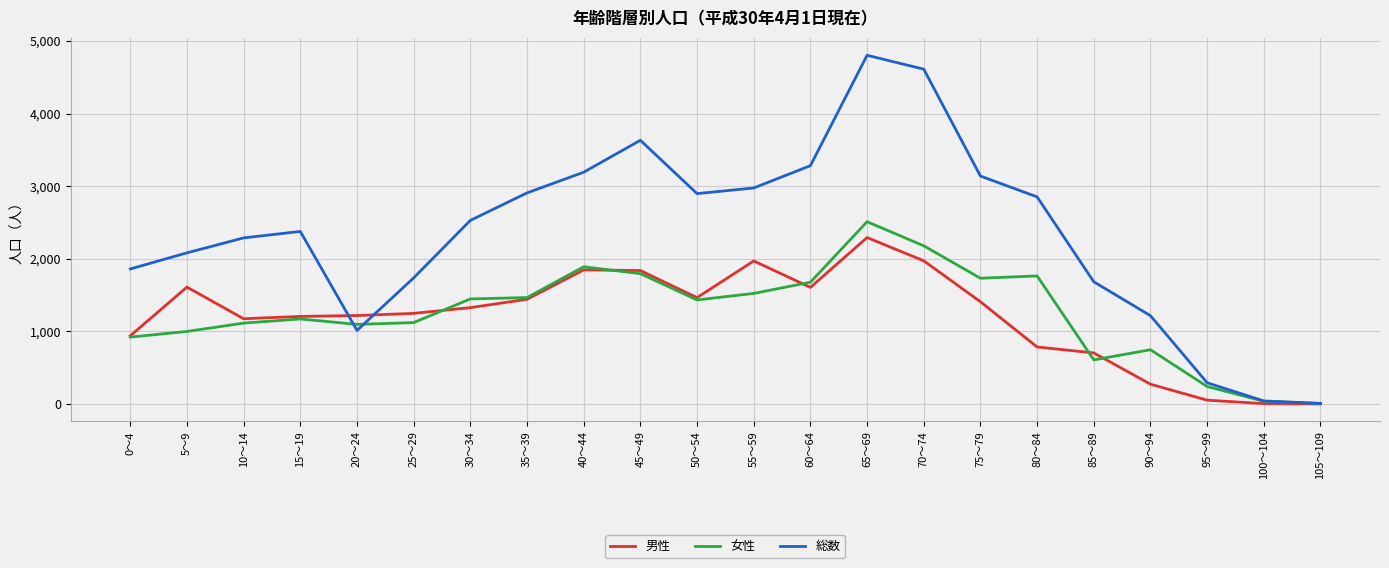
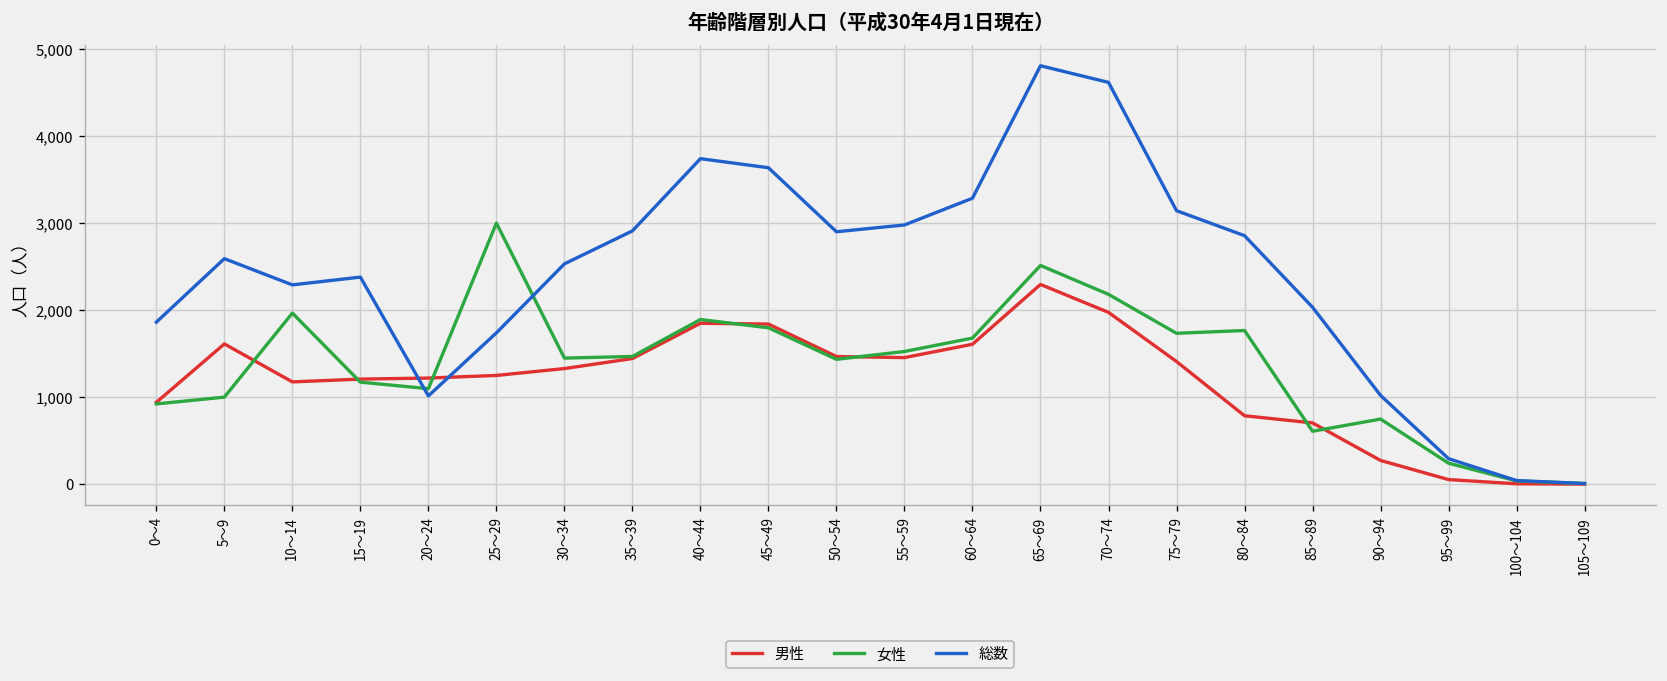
  {
    "男性": {
      "5～9": "1,600",
      "10～14": "1,200",
      "15～19": "1,200",
      "20～24": "1,200",
      "25～29": "1,200",
      "30～34": "1,300",
      "40～44": "1,800",
      "45～49": "1,800",
-     "55～59": "2,000",
+     "55～59": "1,500",
      "60～64": "1,600",
      "65～69": "2,300",
      "70～74": "2,000",
      "75～79": "1,400",
      "80～84": "800",
      "85～89": "700",
      "90～94": "300",
      "95～99": "100"
    },
    "女性": {
      "5～9": "1,000",
-     "10～14": "1,100",
+     "10～14": "2,000",
      "15～19": "1,200",
      "20～24": "1,100",
-     "25～29": "1,100",
+     "25～29": "3,000",
      "30～34": "1,400",
      "40～44": "1,900",
      "45～49": "1,800",
      "55～59": "1,500",
      "60～64": "1,700",
      "65～69": "2,500",
      "70～74": "2,200",
      "75～79": "1,700",
      "80～84": "1,800",
      "85～89": "600",
      "90～94": "700",
      "95～99": "200"
    },
    "総数": {
      "0～4": "1,900",
-     "5～9": "2,100",
+     "5～9": "2,600",
      "10～14": "2,300",
      "15～19": "2,400",
      "20～24": "1,000",
      "25～29": "1,700",
      "30～34": "2,500",
      "35～39": "2,900",
-     "40～44": "3,200",
+     "40～44": "3,700",
      "45～49": "3,600",
      "50～54": "2,900",
      "55～59": "3,000",
      "60～64": "3,300",
      "65～69": "4,800",
      "70～74": "4,600",
      "75～79": "3,100",
      "80～84": "2,900",
-     "85～89": "1,700",
-     "90～94": "1,200",
+     "85～89": "2,000",
+     "90～94": "1,000",
      "95～99": "300"
    }
  }
